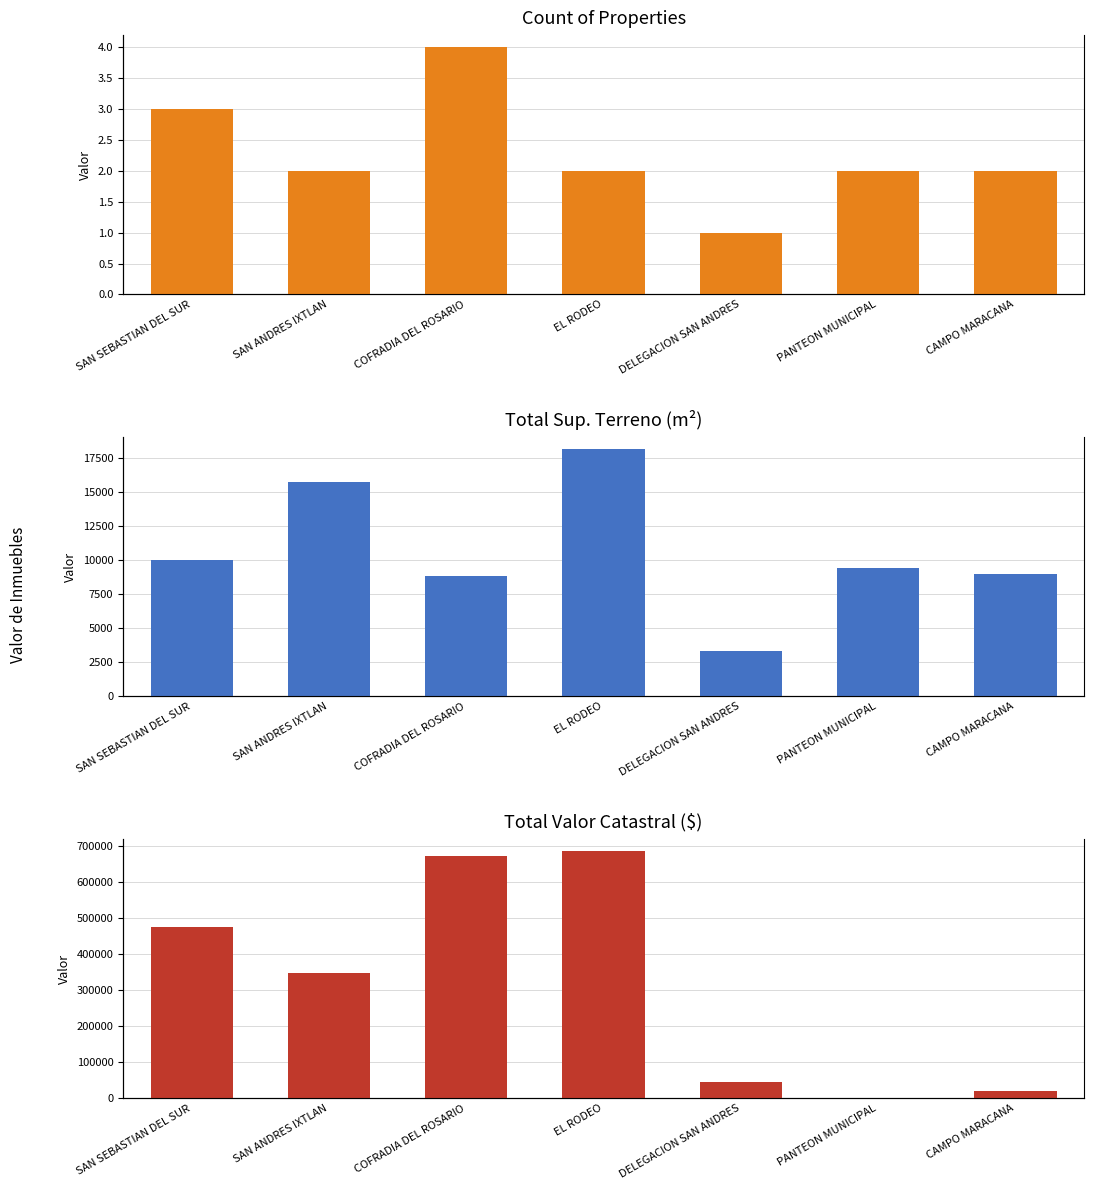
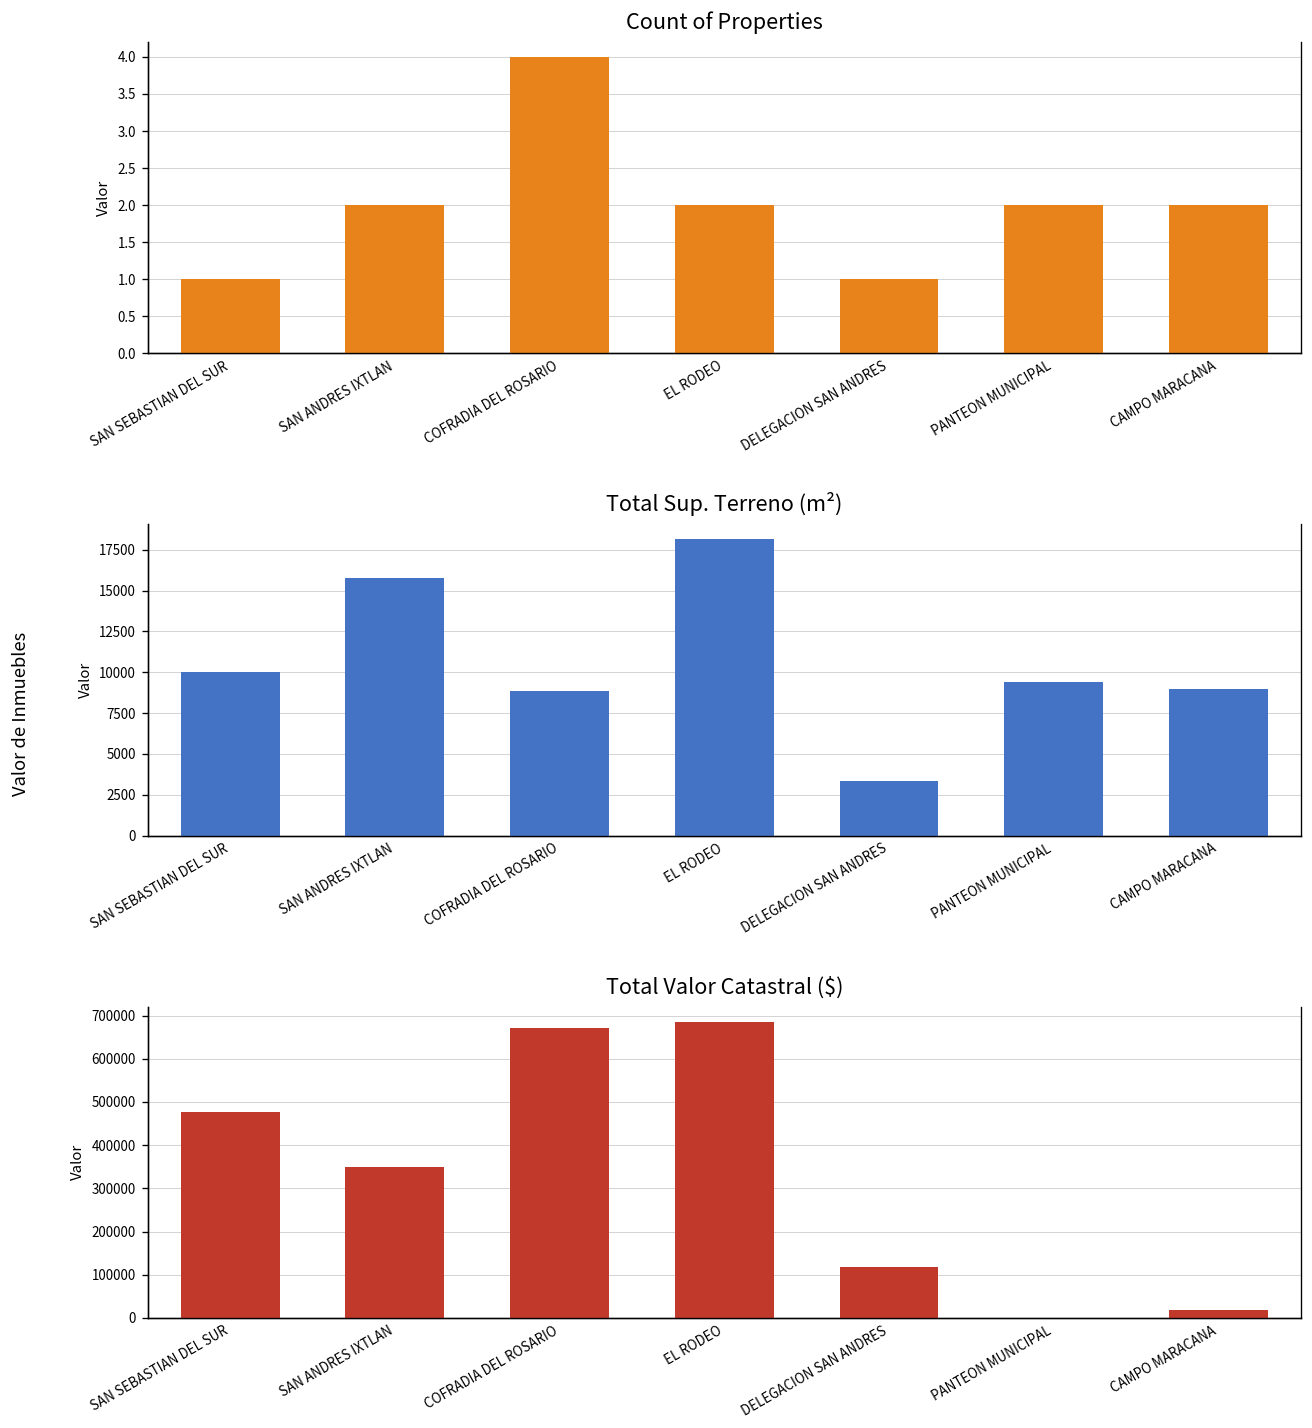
  {
    "Count of Properties": {
-     "SAN SEBASTIAN DEL SUR": 3,
+     "SAN SEBASTIAN DEL SUR": 1,
      "SAN ANDRES IXTLAN": 2,
      "COFRADIA DEL ROSARIO": 4,
      "EL RODEO": 2,
      "DELEGACION SAN ANDRES": 1,
      "PANTEON MUNICIPAL": 2,
      "CAMPO MARACANA": 2
    },
    "Total Sup. Terreno (m²)": {
      "SAN SEBASTIAN DEL SUR": 10000,
      "SAN ANDRES IXTLAN": 15800,
      "COFRADIA DEL ROSARIO": 8800,
      "EL RODEO": 18100,
      "DELEGACION SAN ANDRES": 3400,
      "PANTEON MUNICIPAL": 9400,
      "CAMPO MARACANA": 9000
    },
    "Total Valor Catastral ($)": {
      "SAN SEBASTIAN DEL SUR": 480000,
      "SAN ANDRES IXTLAN": 350000,
      "COFRADIA DEL ROSARIO": 670000,
      "EL RODEO": 690000,
-     "DELEGACION SAN ANDRES": 50000,
+     "DELEGACION SAN ANDRES": 120000,
      "PANTEON MUNICIPAL": 0,
      "CAMPO MARACANA": 20000
    }
  }
